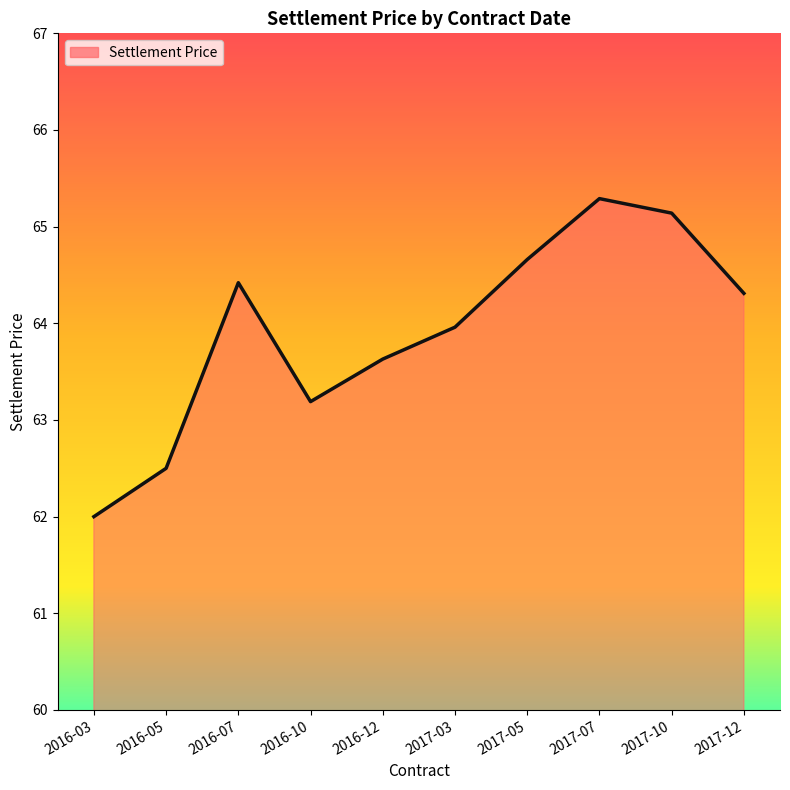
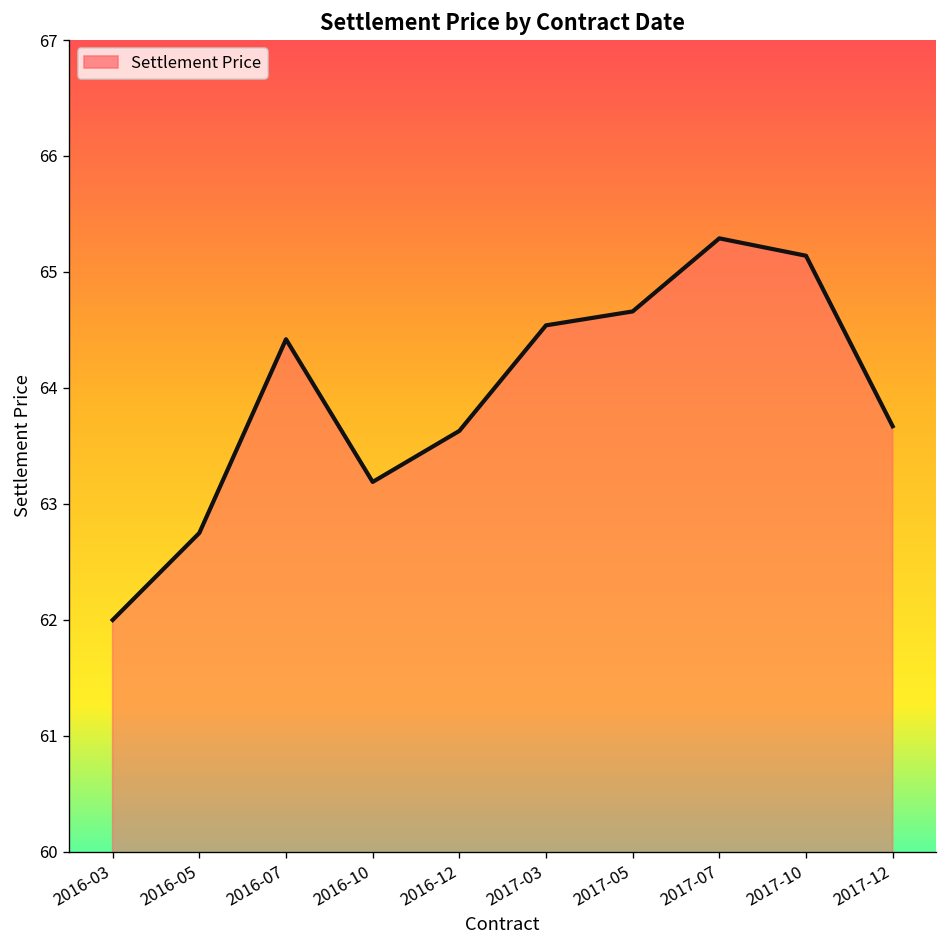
  {
    "2016-03": 62.0,
-   "2016-05": 62.5,
+   "2016-05": 62.8,
    "2016-07": 64.4,
    "2016-10": 63.2,
    "2016-12": 63.6,
-   "2017-03": 64.0,
+   "2017-03": 64.5,
    "2017-05": 64.7,
    "2017-07": 65.3,
    "2017-10": 65.1,
-   "2017-12": 64.3
+   "2017-12": 63.7
  }
